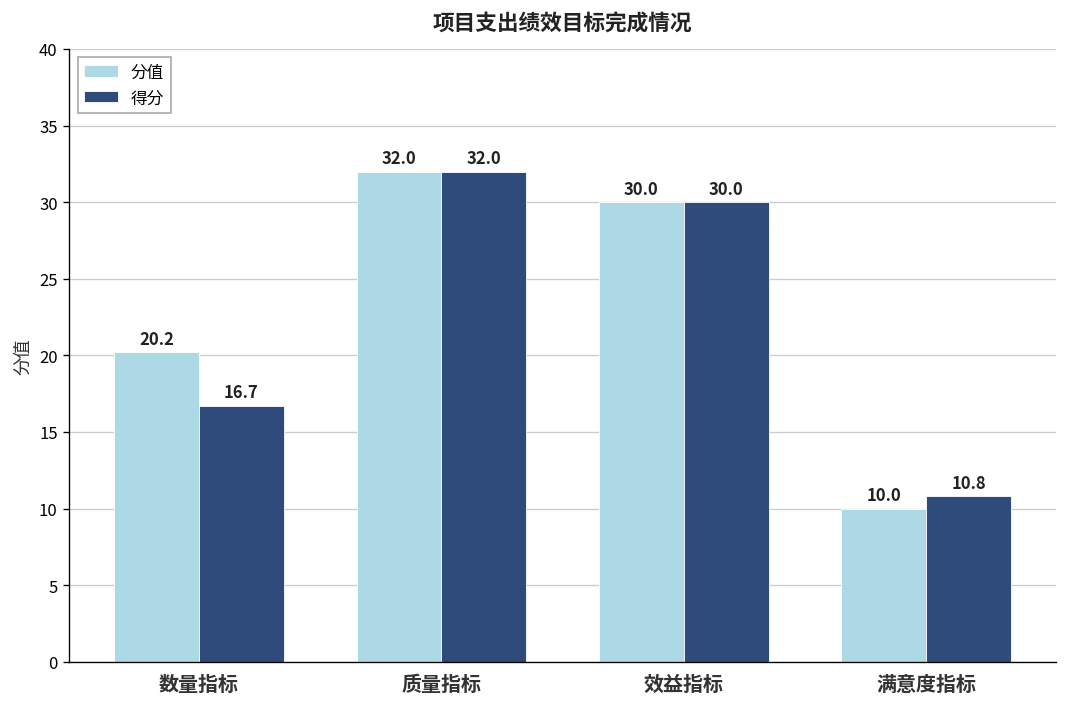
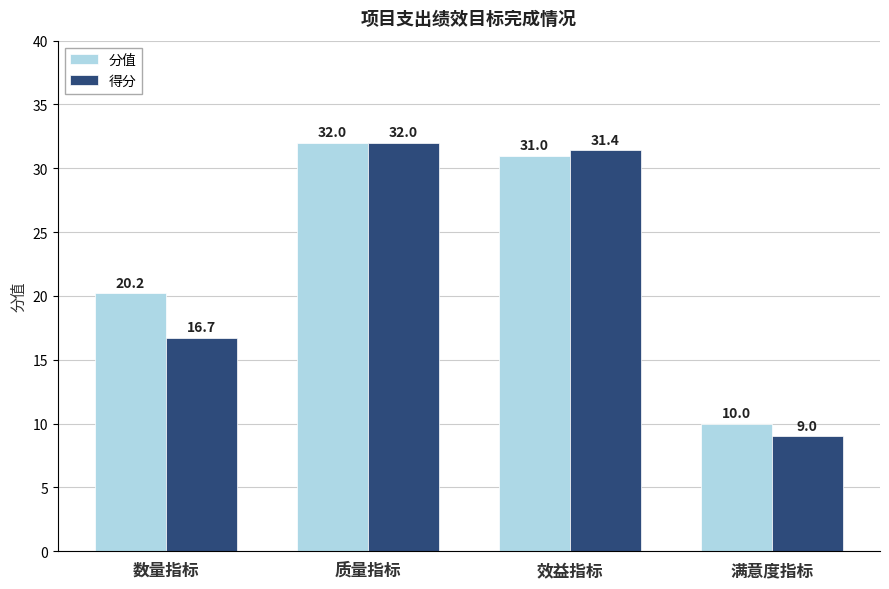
  {
    "分值": {
      "数量指标": 20.2,
      "质量指标": 32.0,
-     "效益指标": 30.0,
+     "效益指标": 31.0,
      "满意度指标": 10.0
    },
    "得分": {
      "数量指标": 16.7,
      "质量指标": 32.0,
-     "效益指标": 30.0,
-     "满意度指标": 10.8
+     "效益指标": 31.4,
+     "满意度指标": 9.0
    }
  }
